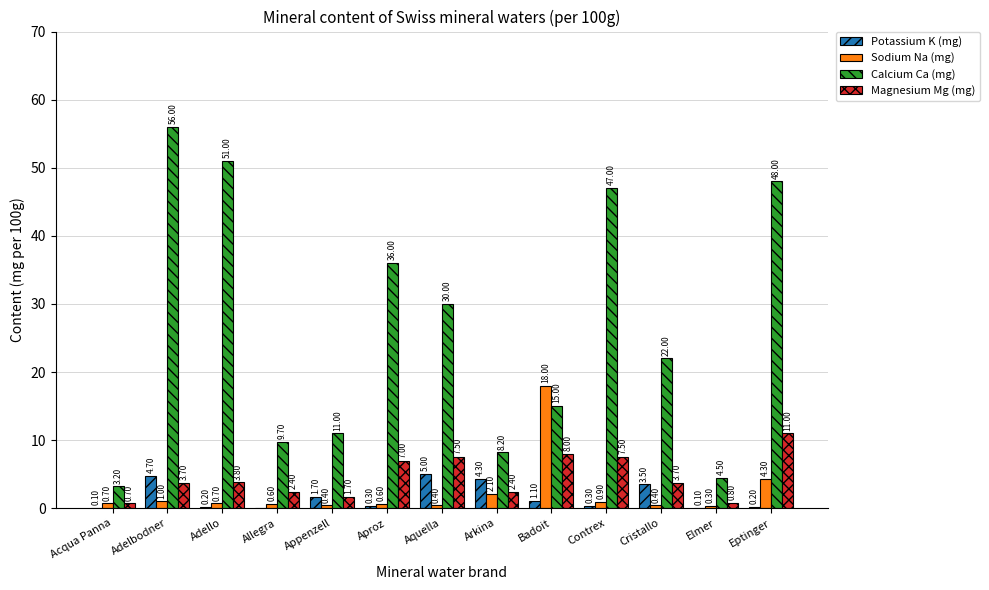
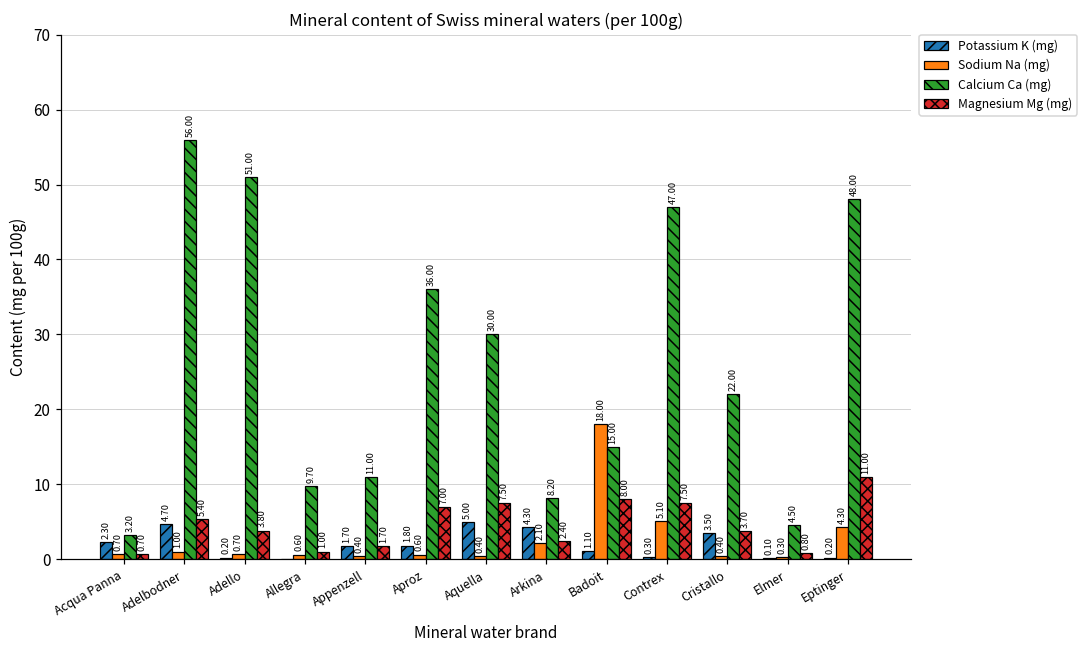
  {
    "Potassium K (mg)": {
-     "Acqua Panna": 0.10,
+     "Acqua Panna": 2.30,
      "Adelbodner": 4.70,
      "Adello": 0.20,
      "Appenzell": 1.70,
-     "Aproz": 0.30,
+     "Aproz": 1.80,
      "Aquella": 5.00,
      "Arkina": 4.30,
      "Badoit": 1.10,
      "Contrex": 0.30,
      "Cristallo": 3.50,
      "Elmer": 0.10,
      "Eptinger": 0.20
    },
    "Sodium Na (mg)": {
      "Acqua Panna": 0.70,
      "Adelbodner": 1.00,
      "Adello": 0.70,
      "Allegra": 0.60,
      "Appenzell": 0.40,
      "Aproz": 0.60,
      "Aquella": 0.40,
      "Arkina": 2.10,
      "Badoit": 18.00,
-     "Contrex": 0.90,
+     "Contrex": 5.10,
      "Cristallo": 0.40,
      "Elmer": 0.30,
      "Eptinger": 4.30
    },
    "Calcium Ca (mg)": {
      "Acqua Panna": 3.20,
      "Adelbodner": 56.00,
      "Adello": 51.00,
      "Allegra": 9.70,
      "Appenzell": 11.00,
      "Aproz": 36.00,
      "Aquella": 30.00,
      "Arkina": 8.20,
      "Badoit": 15.00,
      "Contrex": 47.00,
      "Cristallo": 22.00,
      "Elmer": 4.50,
      "Eptinger": 48.00
    },
    "Magnesium Mg (mg)": {
      "Acqua Panna": 0.70,
-     "Adelbodner": 3.70,
+     "Adelbodner": 5.40,
      "Adello": 3.80,
-     "Allegra": 2.40,
+     "Allegra": 1.00,
      "Appenzell": 1.70,
      "Aproz": 7.00,
      "Aquella": 7.50,
      "Arkina": 2.40,
      "Badoit": 8.00,
      "Contrex": 7.50,
      "Cristallo": 3.70,
      "Elmer": 0.80,
      "Eptinger": 11.00
    }
  }
